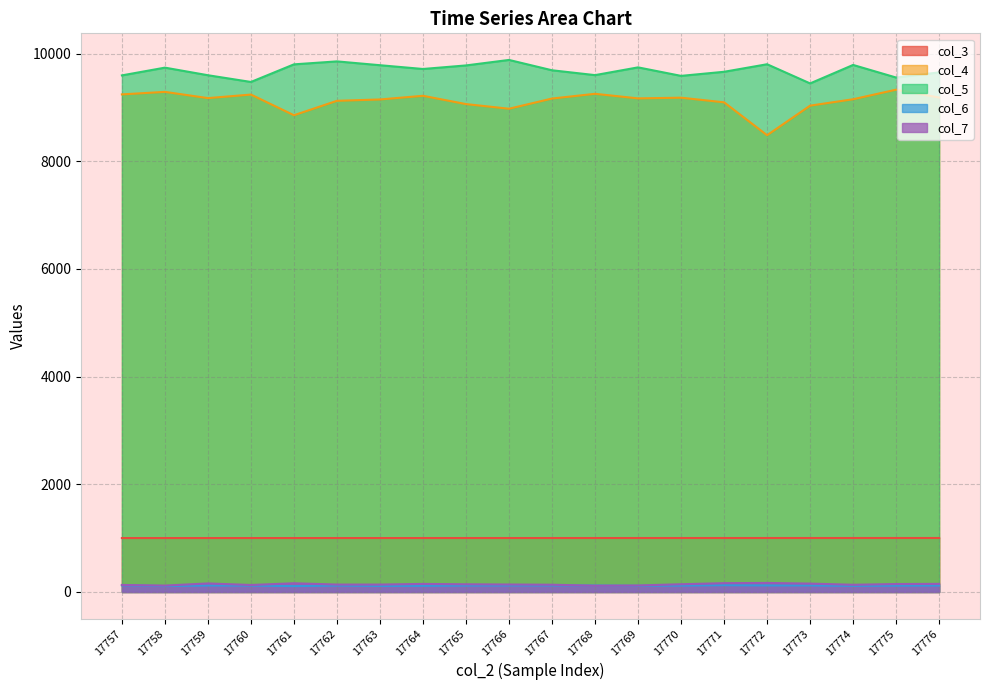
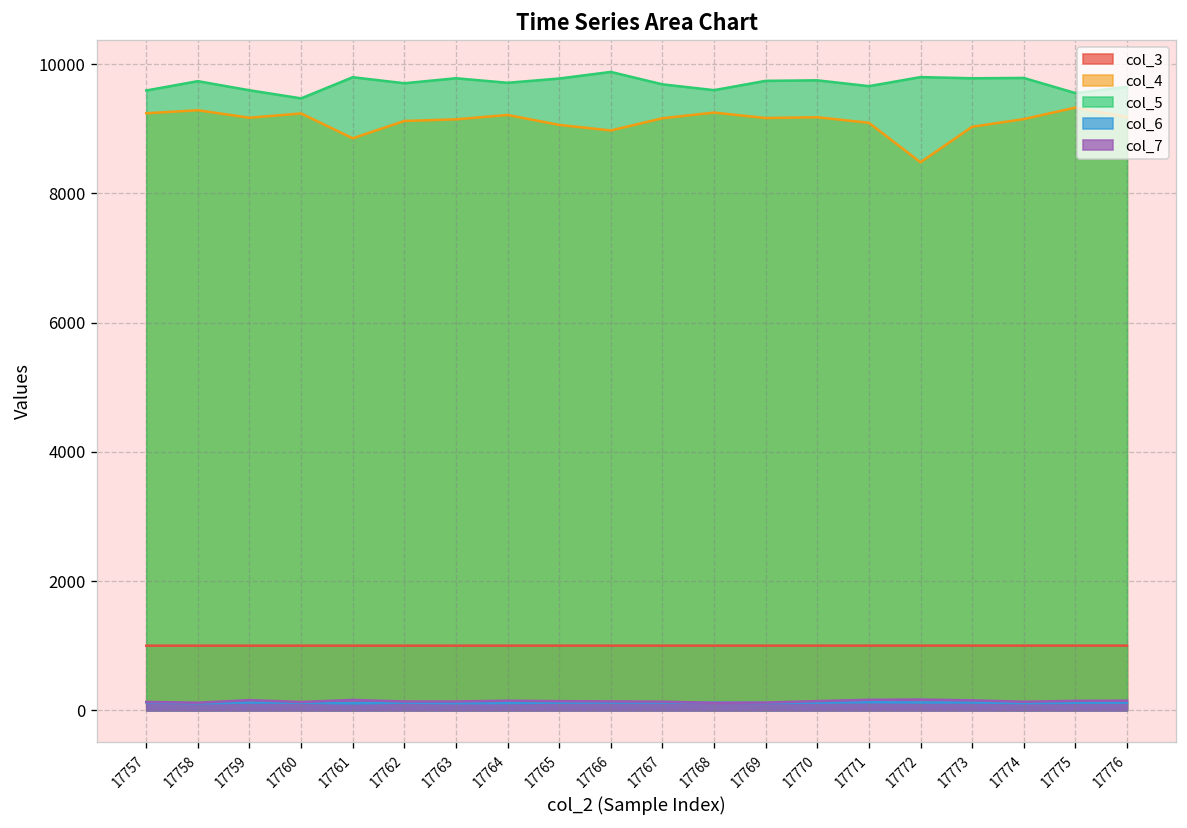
  {
    "col_3": {
      "17757": 1000,
      "17758": 1000,
      "17759": 1000,
      "17760": 1000,
      "17761": 1000,
      "17762": 1000,
      "17763": 1000,
      "17764": 1000,
      "17765": 1000,
      "17766": 1000,
      "17767": 1000,
      "17768": 1000,
      "17769": 1000,
      "17770": 1000,
      "17771": 1000,
      "17772": 1000,
      "17773": 1000,
      "17774": 1000,
      "17775": 1000,
      "17776": 1000
    },
    "col_4": {
      "17757": 9200,
      "17758": 9300,
      "17759": 9200,
      "17760": 9200,
      "17761": 8900,
      "17762": 9100,
      "17763": 9100,
      "17764": 9200,
      "17765": 9100,
      "17766": 9000,
      "17767": 9200,
      "17768": 9300,
      "17769": 9200,
      "17770": 9200,
      "17771": 9100,
      "17772": 8500,
      "17773": 9000,
      "17774": 9200,
      "17775": 9300
    },
    "col_5": {
      "17757": 9600,
      "17758": 9700,
      "17759": 9600,
      "17760": 9500,
      "17761": 9800,
-     "17762": 9900,
+     "17762": 9700,
      "17763": 9800,
      "17764": 9700,
      "17765": 9800,
      "17766": 9900,
      "17767": 9700,
      "17768": 9600,
      "17769": 9700,
-     "17770": 9600,
+     "17770": 9800,
      "17771": 9700,
      "17772": 9800,
-     "17773": 9400,
+     "17773": 9800,
      "17774": 9800,
      "17775": 9600
    },
    "col_6": {
      "17761": 100
    },
    "col_7": {
      "17761": 200
    }
  }
